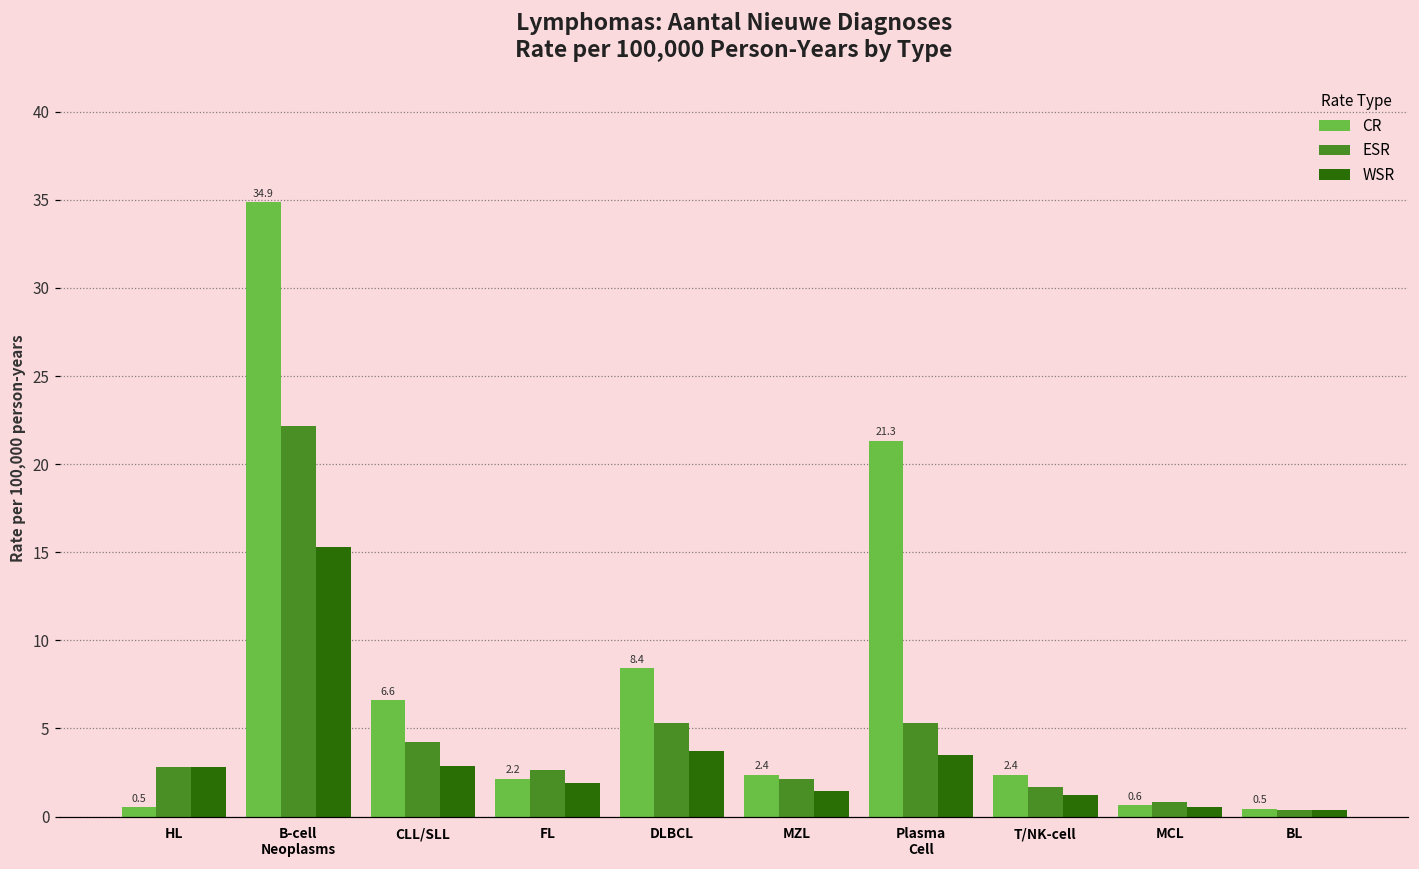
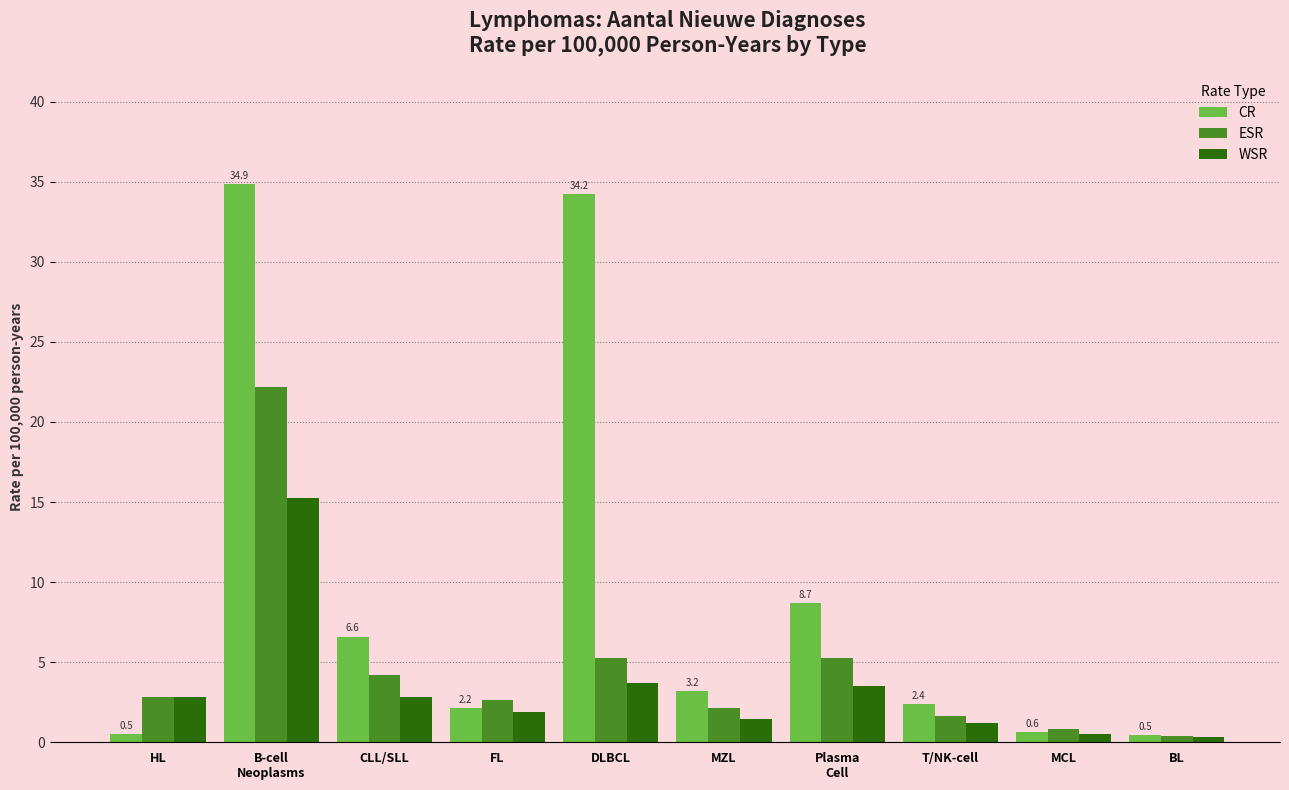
  {
    "CR": {
      "HL": 0.5,
      "B-cell Neoplasms": 34.9,
      "CLL/SLL": 6.6,
      "FL": 2.2,
-     "DLBCL": 8.4,
-     "MZL": 2.4,
-     "Plasma Cell": 21.3,
+     "DLBCL": 34.2,
+     "MZL": 3.2,
+     "Plasma Cell": 8.7,
      "T/NK-cell": 2.4,
      "MCL": 0.6,
      "BL": 0.5
    }
  }
